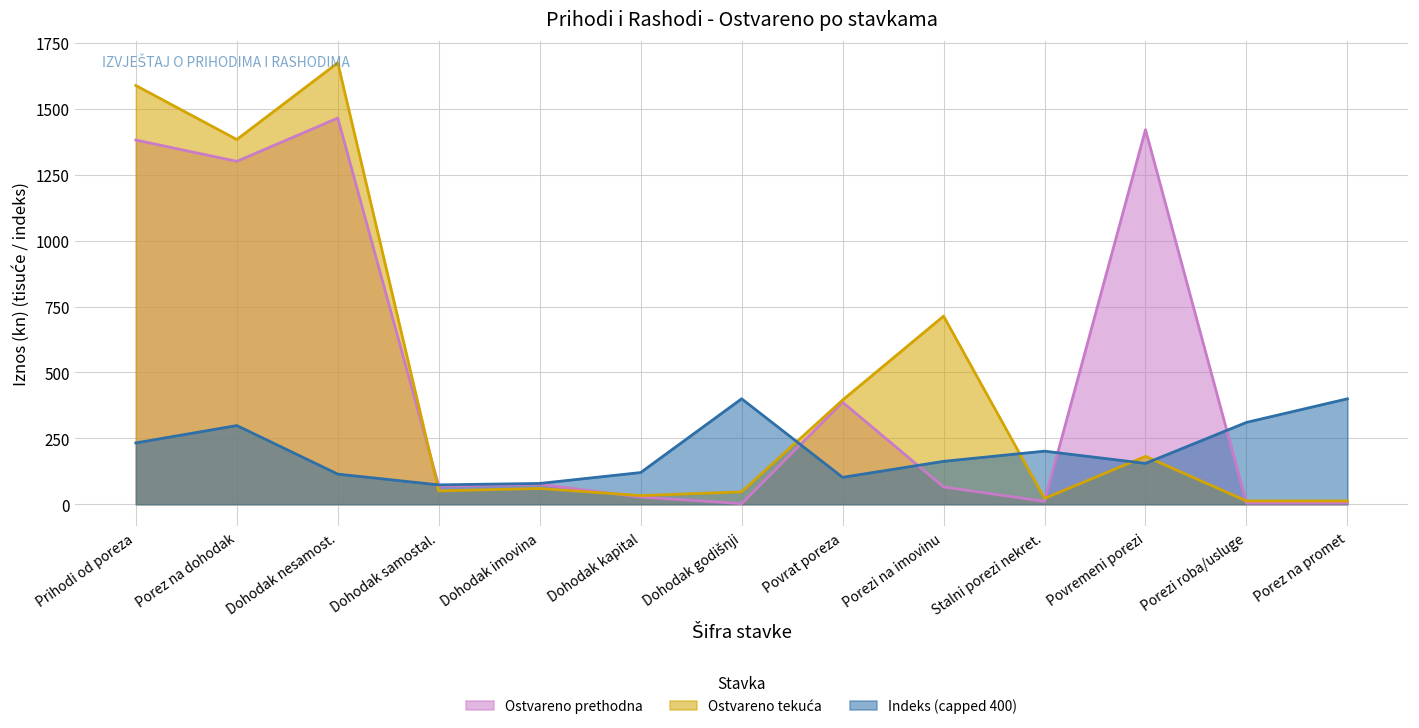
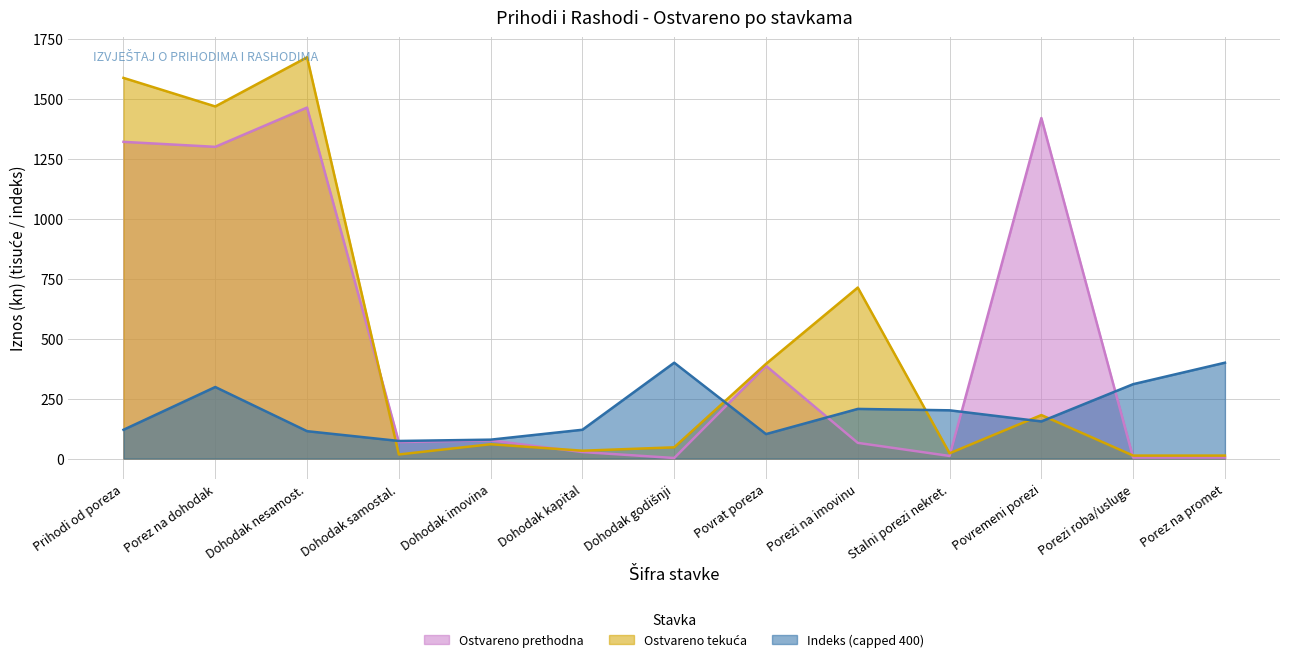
  {
    "Ostvareno prethodna": {
-     "Prihodi od poreza": 1380,
+     "Prihodi od poreza": 1320,
      "Porez na dohodak": 1300,
      "Dohodak nesamost.": 1460,
      "Dohodak godišnji": 0,
      "Porezi na imovinu": 70,
      "Stalni porezi nekret.": 10,
      "Povremeni porezi": 1420
    },
    "Ostvareno tekuća": {
      "Prihodi od poreza": 1590,
-     "Porez na dohodak": 1380,
+     "Porez na dohodak": 1470,
      "Dohodak nesamost.": 1670,
-     "Dohodak samostal.": 50,
+     "Dohodak samostal.": 20,
      "Dohodak imovina": 60,
      "Dohodak godišnji": 50,
      "Porezi na imovinu": 710,
      "Stalni porezi nekret.": 20,
      "Povremeni porezi": 180
    },
    "Indeks (capped 400)": {
-     "Prihodi od poreza": 230,
+     "Prihodi od poreza": 120,
      "Porez na dohodak": 300,
      "Dohodak nesamost.": 110,
      "Dohodak kapital": 120,
      "Dohodak godišnji": 400,
      "Povrat poreza": 100,
-     "Porezi na imovinu": 160,
+     "Porezi na imovinu": 210,
      "Stalni porezi nekret.": 200,
      "Povremeni porezi": 160,
      "Porezi roba/usluge": 310,
      "Porez na promet": 400
    }
  }
